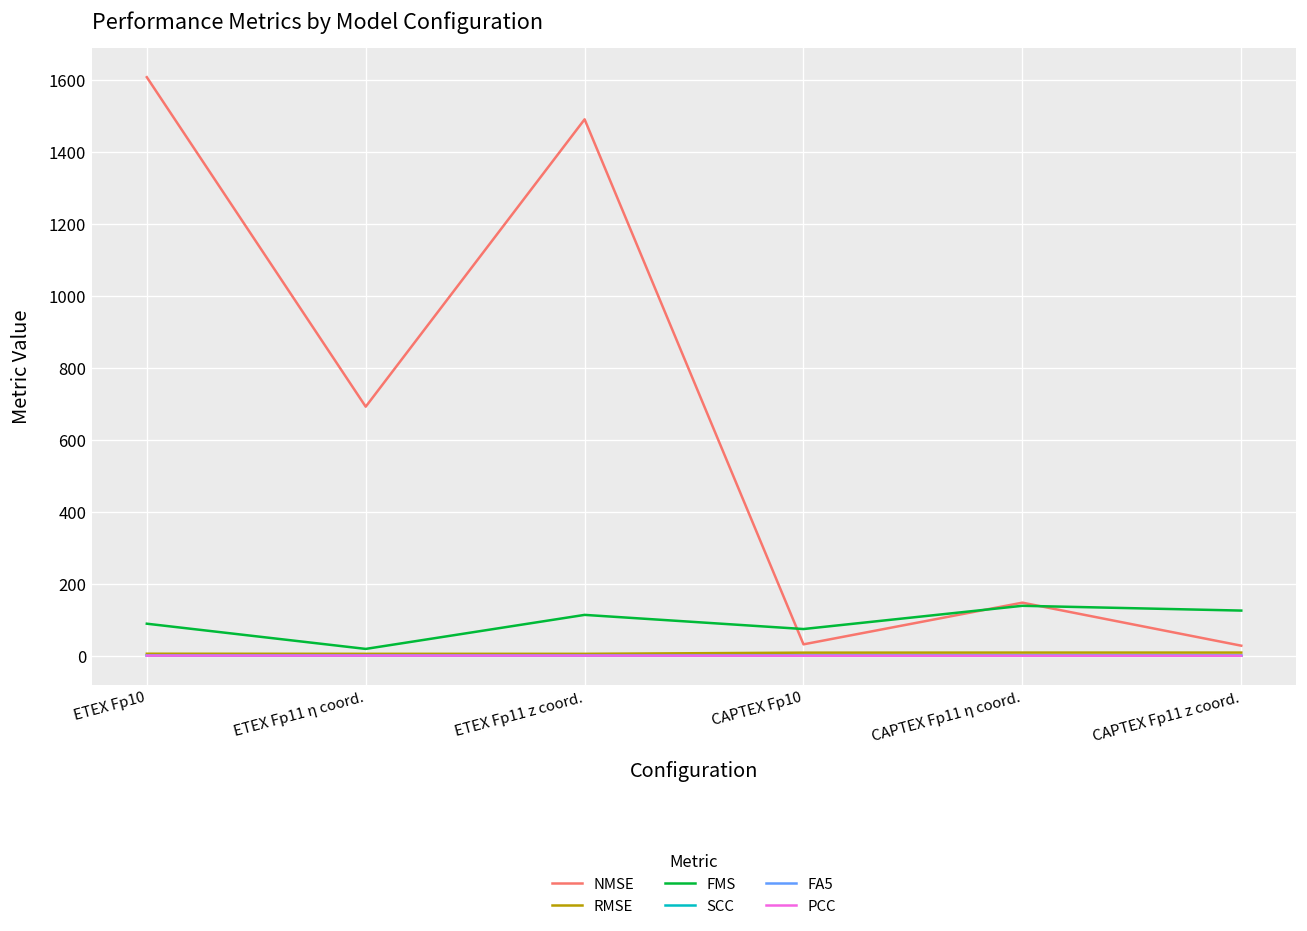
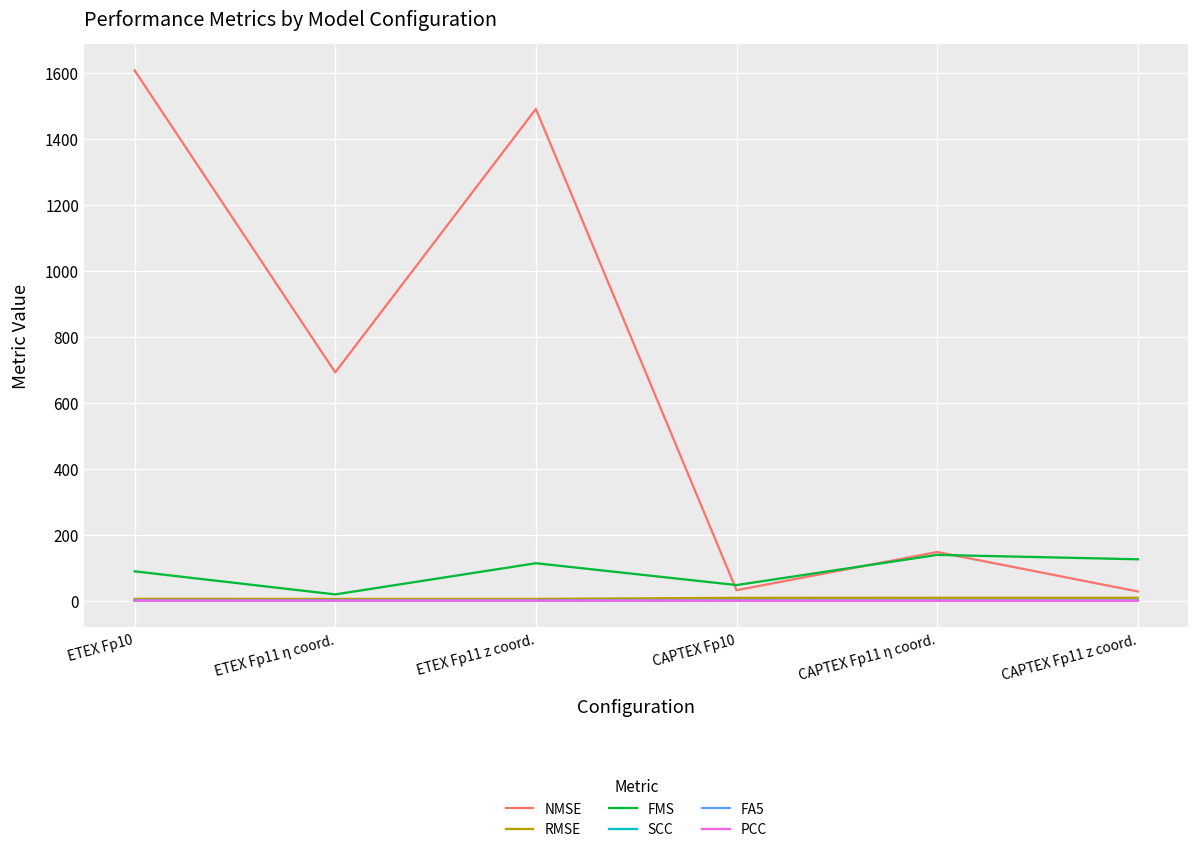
  {
    "NMSE": {
      "ETEX Fp10": 1610,
      "ETEX Fp11 η coord.": 690,
      "ETEX Fp11 z coord.": 1490,
      "CAPTEX Fp10": 30,
      "CAPTEX Fp11 η coord.": 150,
      "CAPTEX Fp11 z coord.": 30
    },
    "FMS": {
      "ETEX Fp10": 90,
      "ETEX Fp11 η coord.": 20,
      "ETEX Fp11 z coord.": 110,
-     "CAPTEX Fp10": 70,
+     "CAPTEX Fp10": 50,
      "CAPTEX Fp11 η coord.": 140,
      "CAPTEX Fp11 z coord.": 130
    },
    "PCC": {
      "CAPTEX Fp10": 0,
      "CAPTEX Fp11 η coord.": 0,
      "CAPTEX Fp11 z coord.": 0
    }
  }
